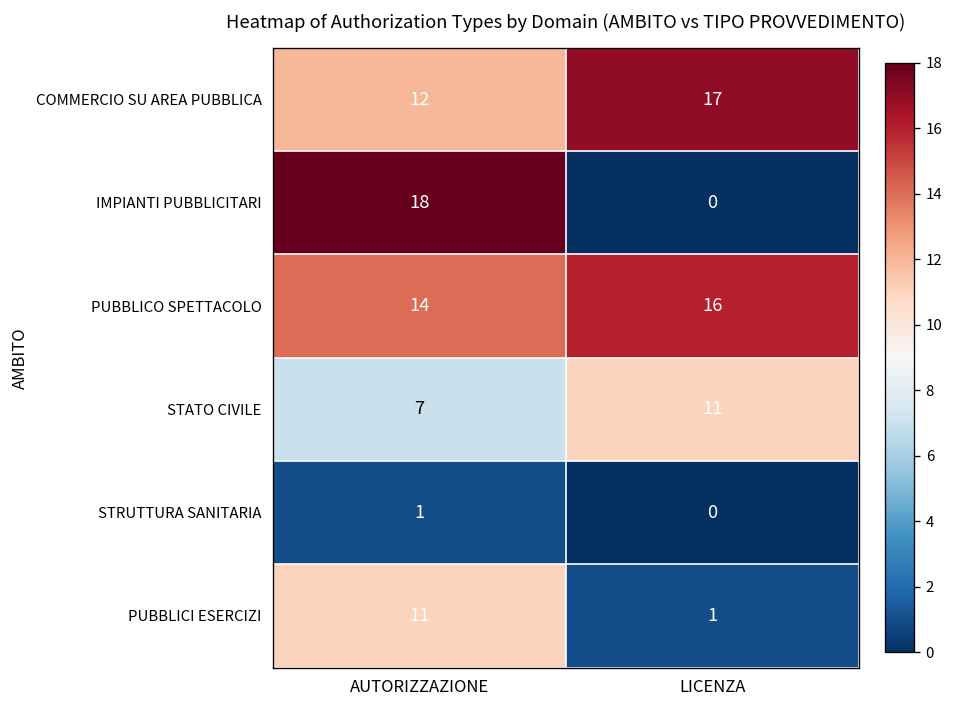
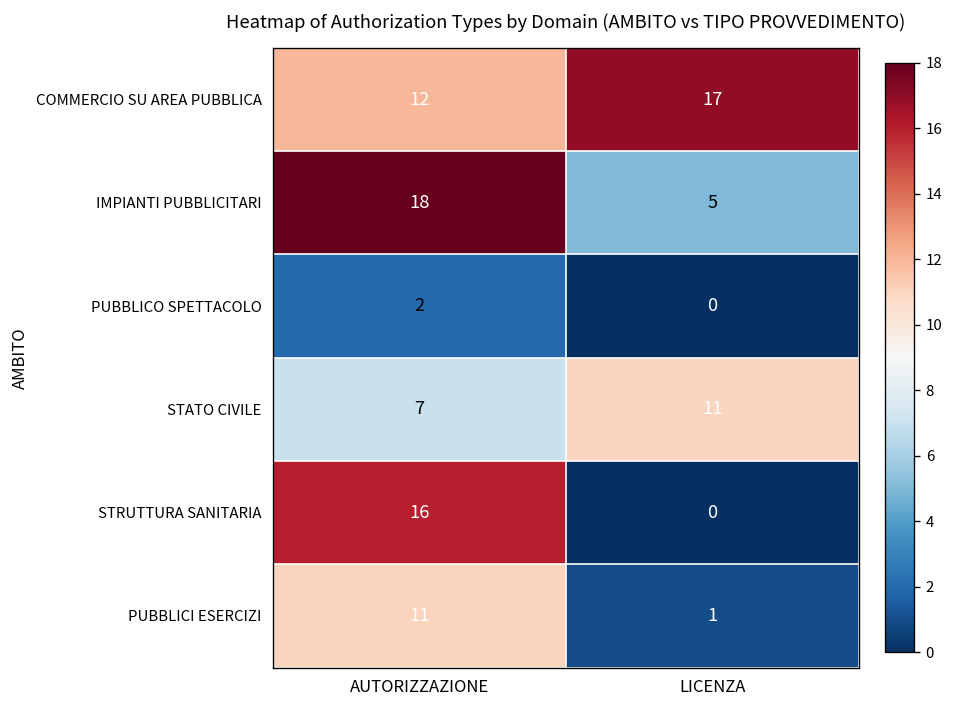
  {
    "COMMERCIO SU AREA PUBBLICA": {
      "AUTORIZZAZIONE": 12,
      "LICENZA": 17
    },
    "IMPIANTI PUBBLICITARI": {
      "AUTORIZZAZIONE": 18,
-     "LICENZA": 0
+     "LICENZA": 5
    },
    "PUBBLICO SPETTACOLO": {
-     "AUTORIZZAZIONE": 14,
-     "LICENZA": 16
+     "AUTORIZZAZIONE": 2,
+     "LICENZA": 0
    },
    "STATO CIVILE": {
      "AUTORIZZAZIONE": 7,
      "LICENZA": 11
    },
    "STRUTTURA SANITARIA": {
-     "AUTORIZZAZIONE": 1,
+     "AUTORIZZAZIONE": 16,
      "LICENZA": 0
    },
    "PUBBLICI ESERCIZI": {
      "AUTORIZZAZIONE": 11,
      "LICENZA": 1
    }
  }
